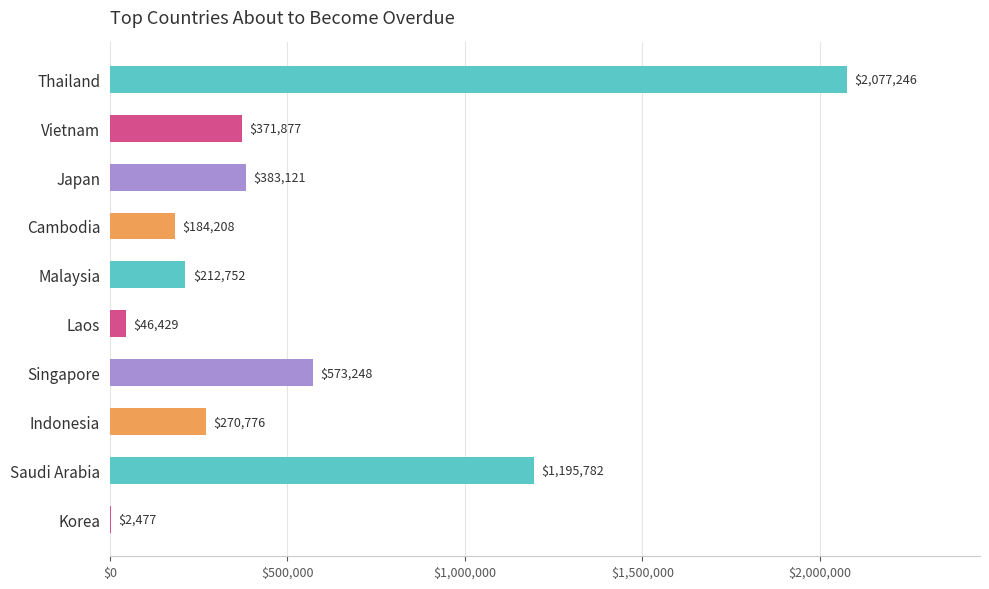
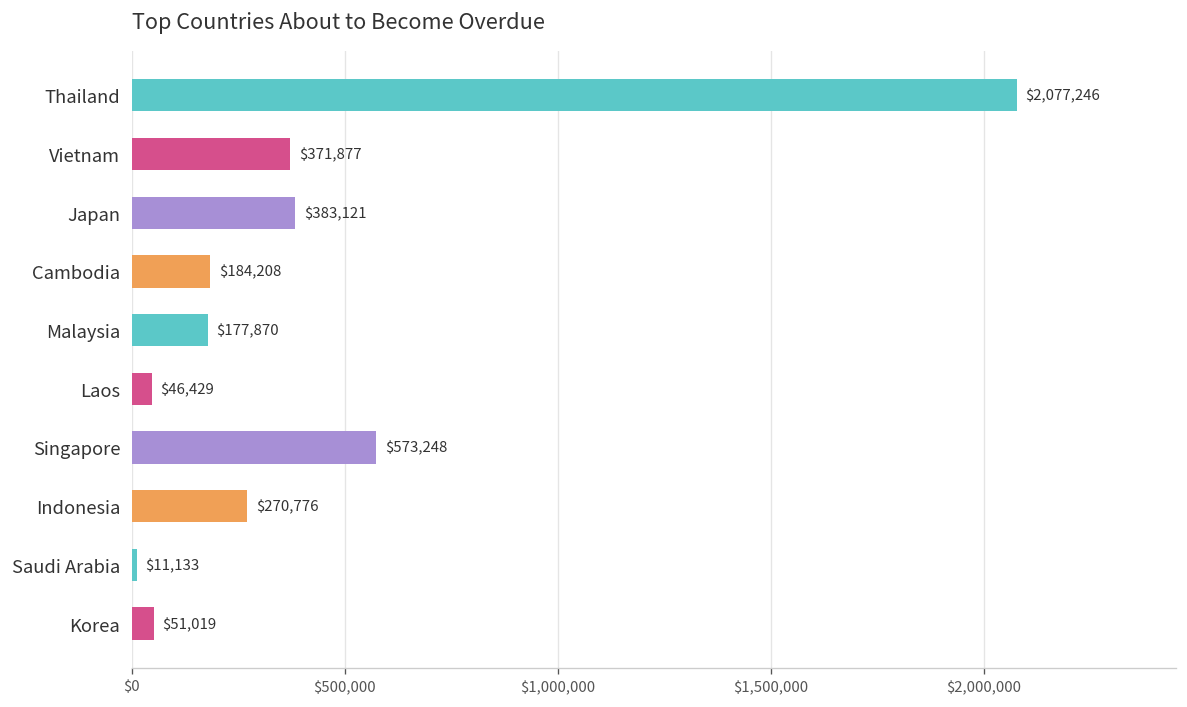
  {
    "Thailand": "$2,077,246",
    "Vietnam": "$371,877",
    "Japan": "$383,121",
    "Cambodia": "$184,208",
-   "Malaysia": "$212,752",
+   "Malaysia": "$177,870",
    "Laos": "$46,429",
    "Singapore": "$573,248",
    "Indonesia": "$270,776",
-   "Saudi Arabia": "$1,195,782",
-   "Korea": "$2,477"
+   "Saudi Arabia": "$11,133",
+   "Korea": "$51,019"
  }
